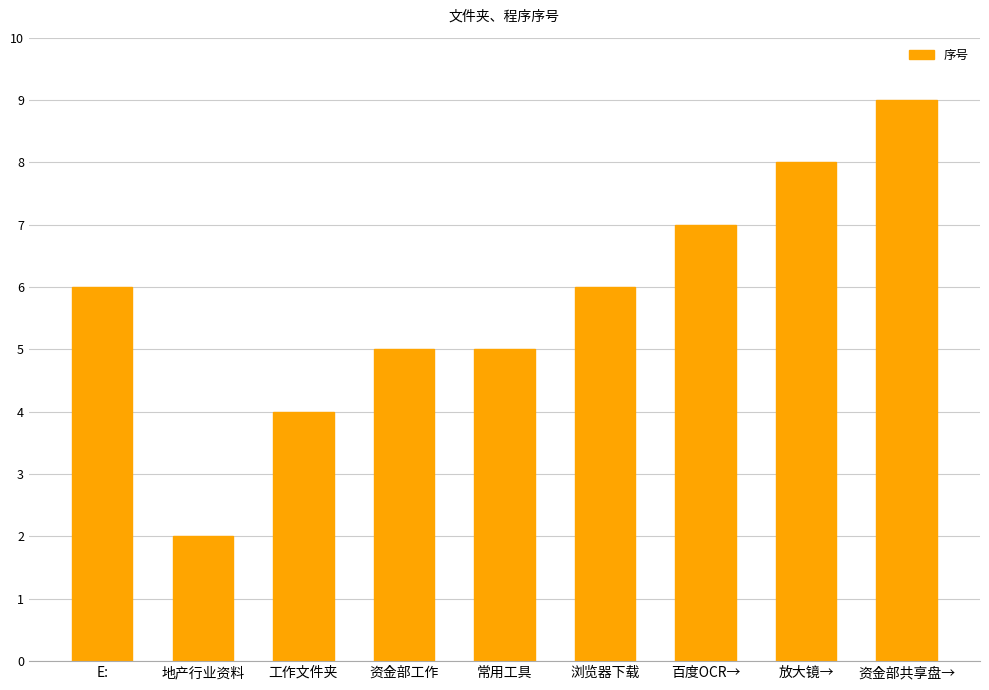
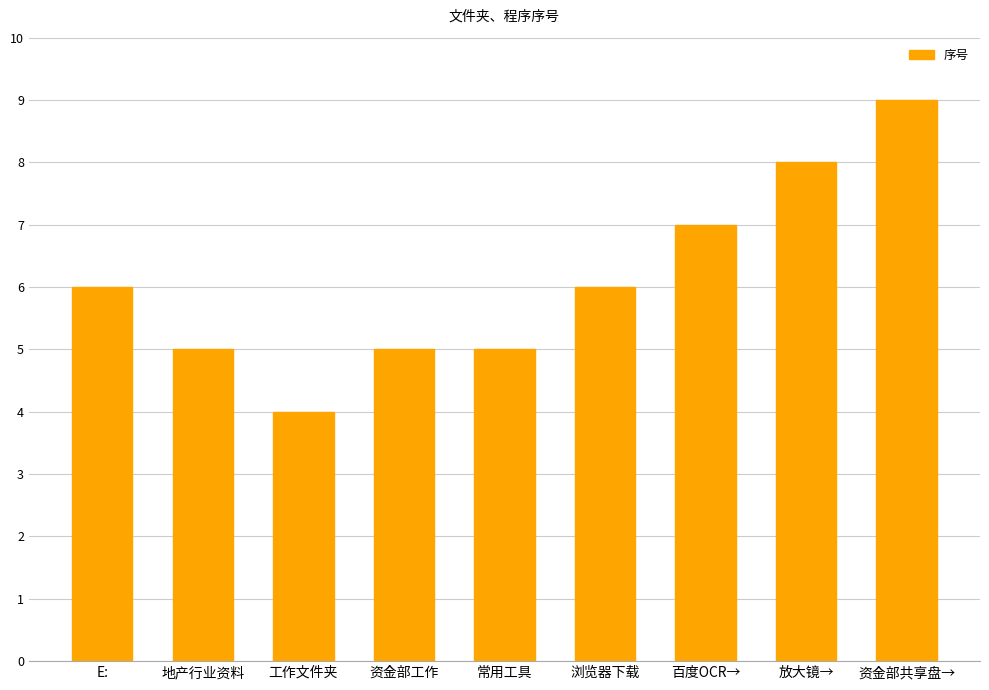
  {
    "E:": 6,
-   "地产行业资料": 2,
+   "地产行业资料": 5,
    "工作文件夹": 4,
    "资金部工作": 5,
    "常用工具": 5,
    "浏览器下载": 6,
    "百度OCR→": 7,
    "放大镜→": 8,
    "资金部共享盘→": 9
  }
